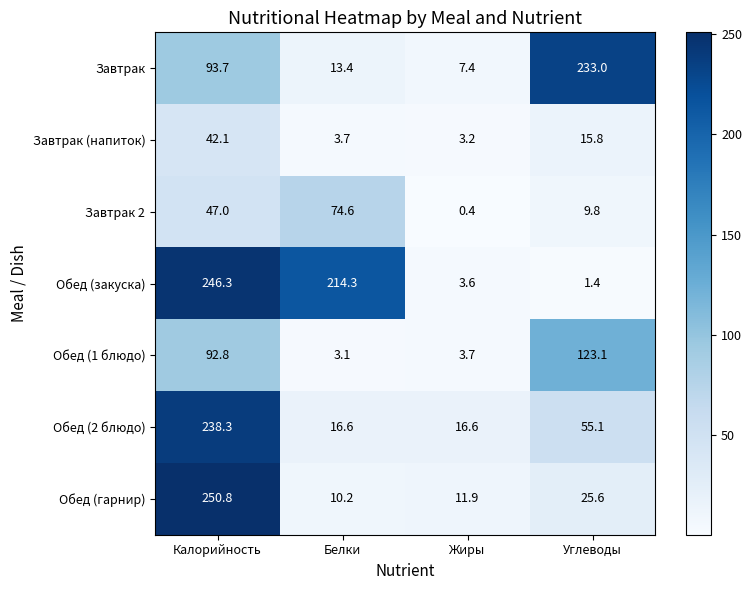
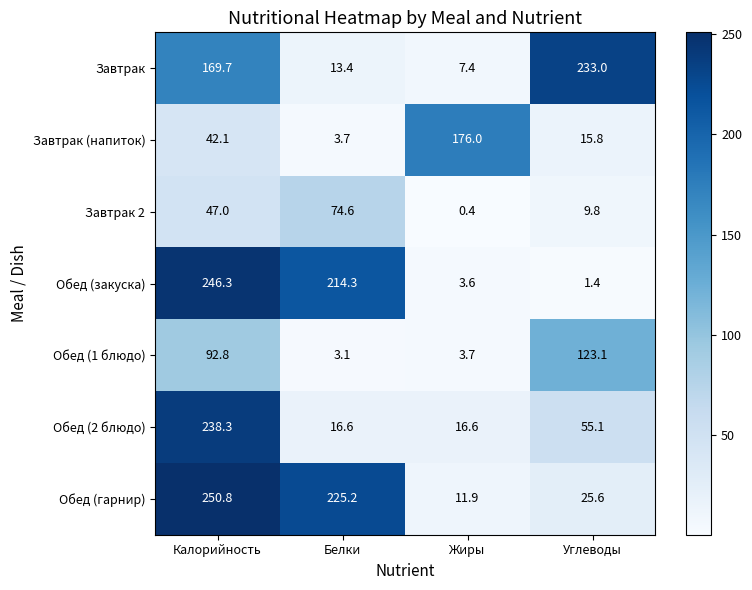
  {
    "Завтрак": {
-     "Калорийность": 93.7,
+     "Калорийность": 169.7,
      "Белки": 13.4,
      "Жиры": 7.4,
      "Углеводы": 233.0
    },
    "Завтрак (напиток)": {
      "Калорийность": 42.1,
      "Белки": 3.7,
-     "Жиры": 3.2,
+     "Жиры": 176.0,
      "Углеводы": 15.8
    },
    "Завтрак 2": {
      "Калорийность": 47.0,
      "Белки": 74.6,
      "Жиры": 0.4,
      "Углеводы": 9.8
    },
    "Обед (закуска)": {
      "Калорийность": 246.3,
      "Белки": 214.3,
      "Жиры": 3.6,
      "Углеводы": 1.4
    },
    "Обед (1 блюдо)": {
      "Калорийность": 92.8,
      "Белки": 3.1,
      "Жиры": 3.7,
      "Углеводы": 123.1
    },
    "Обед (2 блюдо)": {
      "Калорийность": 238.3,
      "Белки": 16.6,
      "Жиры": 16.6,
      "Углеводы": 55.1
    },
    "Обед (гарнир)": {
      "Калорийность": 250.8,
-     "Белки": 10.2,
+     "Белки": 225.2,
      "Жиры": 11.9,
      "Углеводы": 25.6
    }
  }
